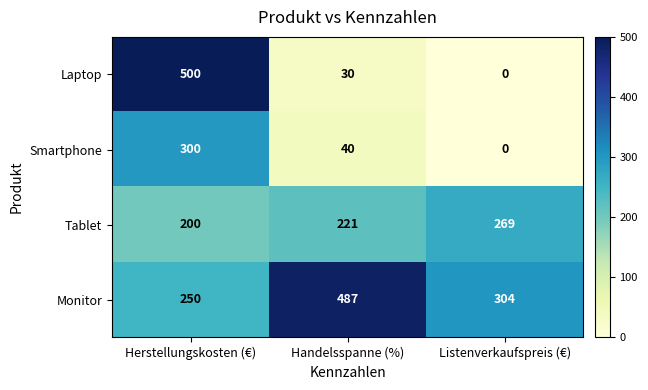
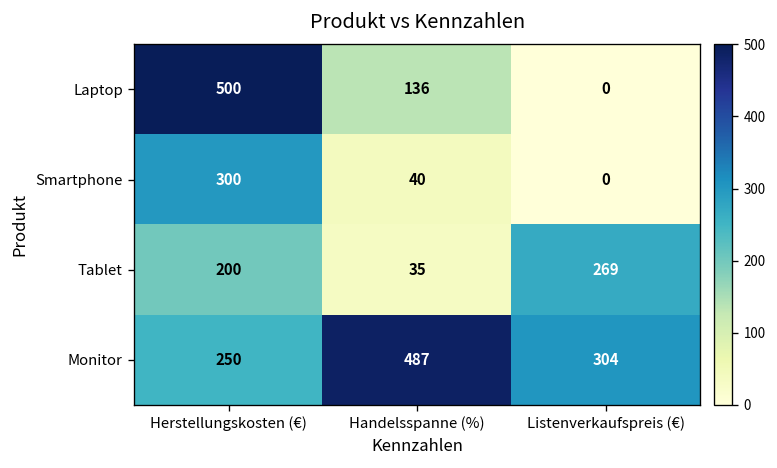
  {
    "Laptop": {
      "Herstellungskosten (€)": 500,
-     "Handelsspanne (%)": 30,
+     "Handelsspanne (%)": 136,
      "Listenverkaufspreis (€)": 0
    },
    "Smartphone": {
      "Herstellungskosten (€)": 300,
      "Handelsspanne (%)": 40,
      "Listenverkaufspreis (€)": 0
    },
    "Tablet": {
      "Herstellungskosten (€)": 200,
-     "Handelsspanne (%)": 221,
+     "Handelsspanne (%)": 35,
      "Listenverkaufspreis (€)": 269
    },
    "Monitor": {
      "Herstellungskosten (€)": 250,
      "Handelsspanne (%)": 487,
      "Listenverkaufspreis (€)": 304
    }
  }
